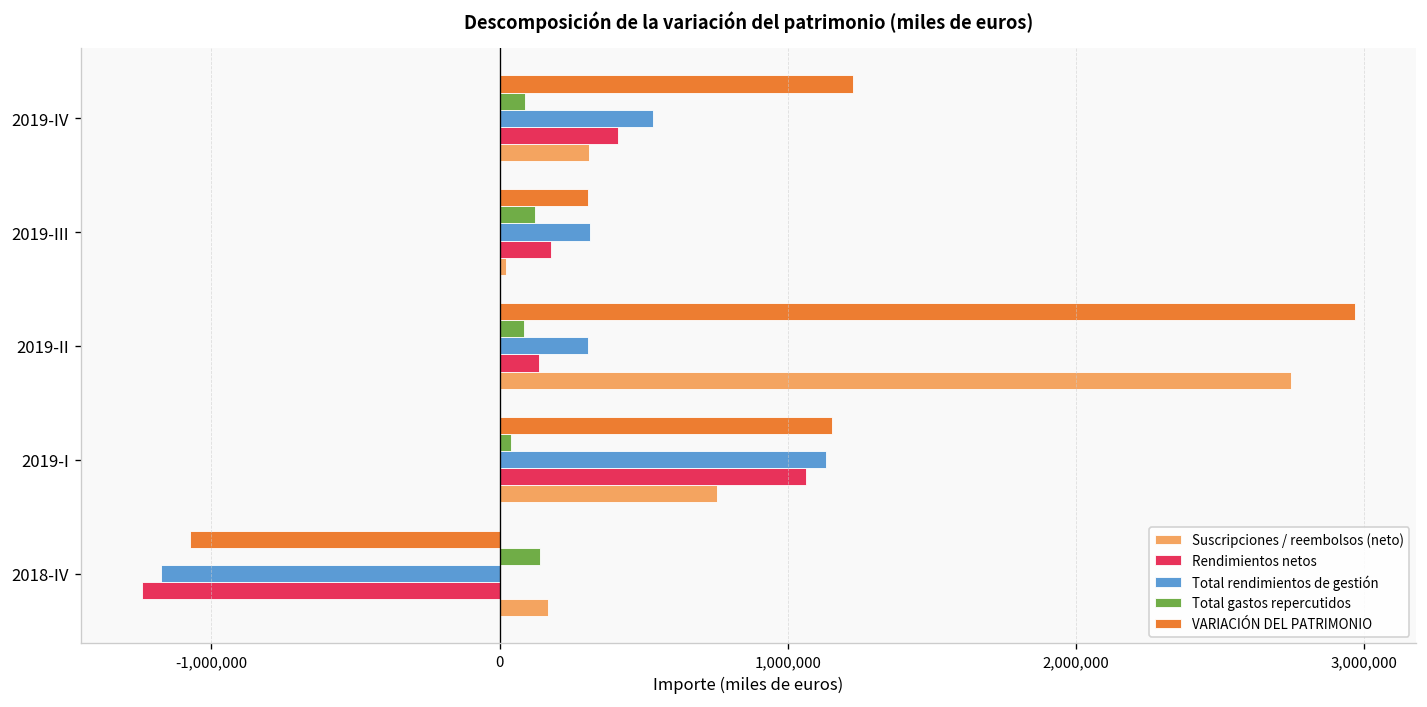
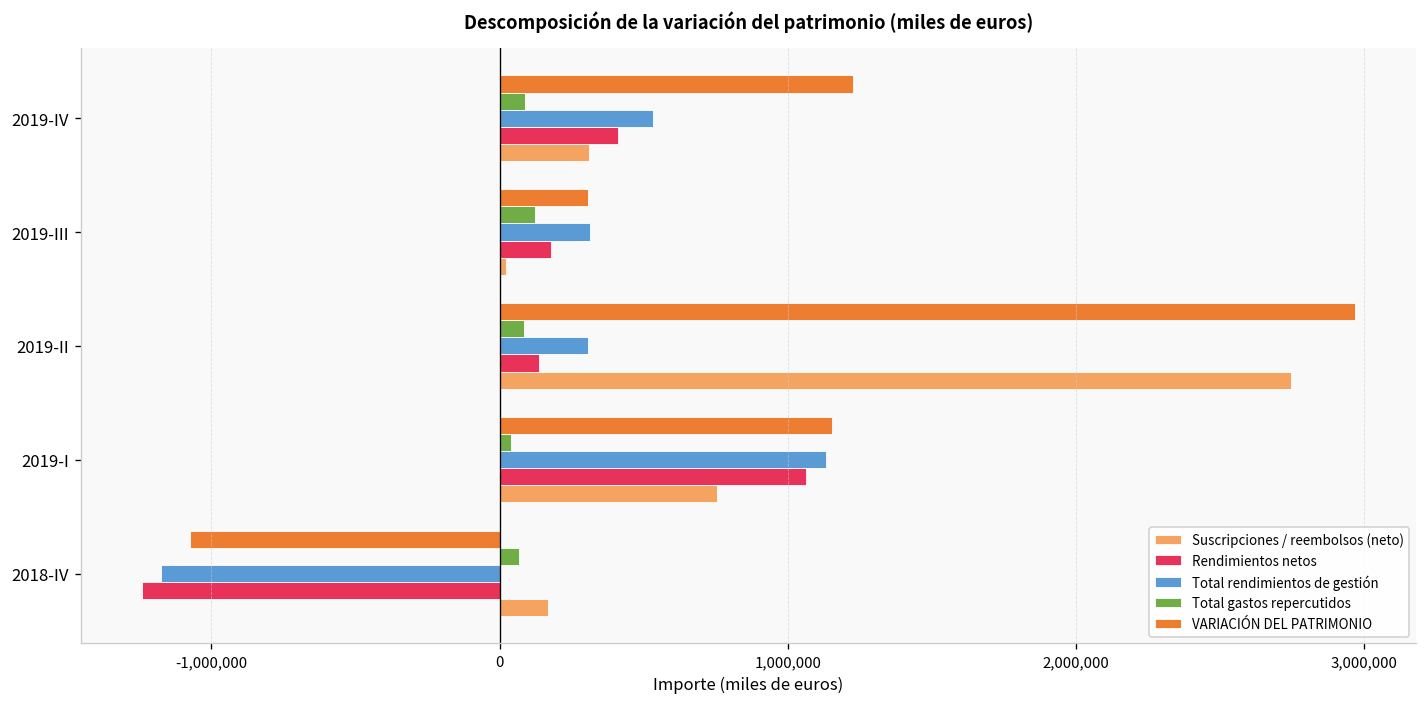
  {
    "Suscripciones / reembolsos (neto)": {
      "2019-IV": "310,000",
      "2019-III": "20,000",
      "2019-II": "2,750,000",
      "2019-I": "760,000",
      "2018-IV": "170,000"
    },
    "Rendimientos netos": {
      "2019-IV": "410,000",
      "2019-III": "180,000",
      "2019-II": "140,000",
      "2019-I": "1,060,000",
      "2018-IV": "-1,240,000"
    },
    "Total rendimientos de gestión": {
      "2019-IV": "530,000",
      "2019-III": "310,000",
      "2019-II": "310,000",
      "2019-I": "1,130,000",
      "2018-IV": "-1,180,000"
    },
    "Total gastos repercutidos": {
      "2019-IV": "90,000",
      "2019-III": "120,000",
      "2019-II": "90,000",
      "2019-I": "40,000",
-     "2018-IV": "140,000"
+     "2018-IV": "70,000"
    },
    "VARIACIÓN DEL PATRIMONIO": {
      "2019-IV": "1,230,000",
      "2019-III": "310,000",
      "2019-II": "2,970,000",
      "2019-I": "1,160,000",
      "2018-IV": "-1,070,000"
    }
  }
